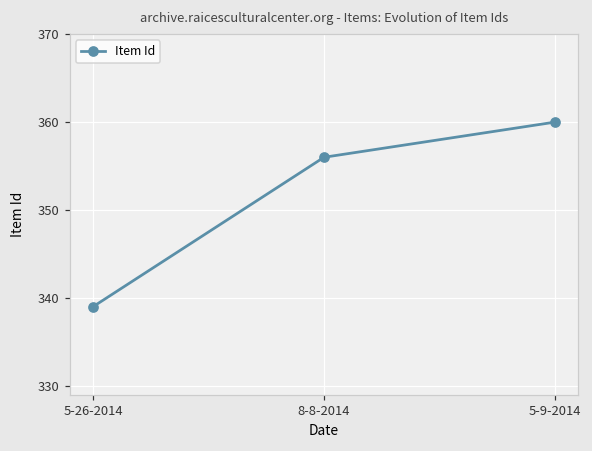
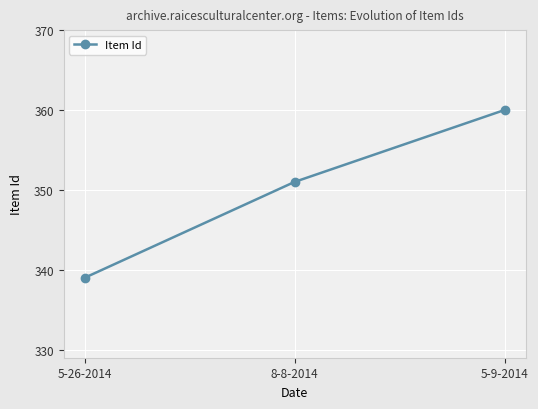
  {
    "5-26-2014": 339,
-   "8-8-2014": 356,
+   "8-8-2014": 351,
    "5-9-2014": 360
  }
